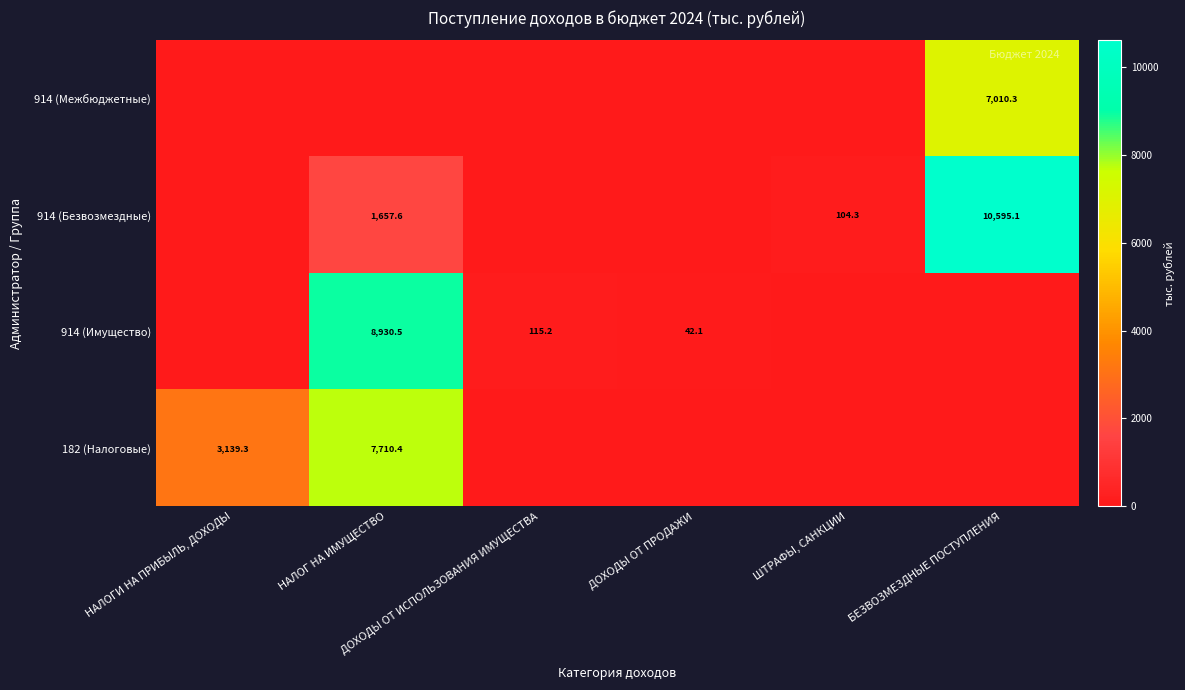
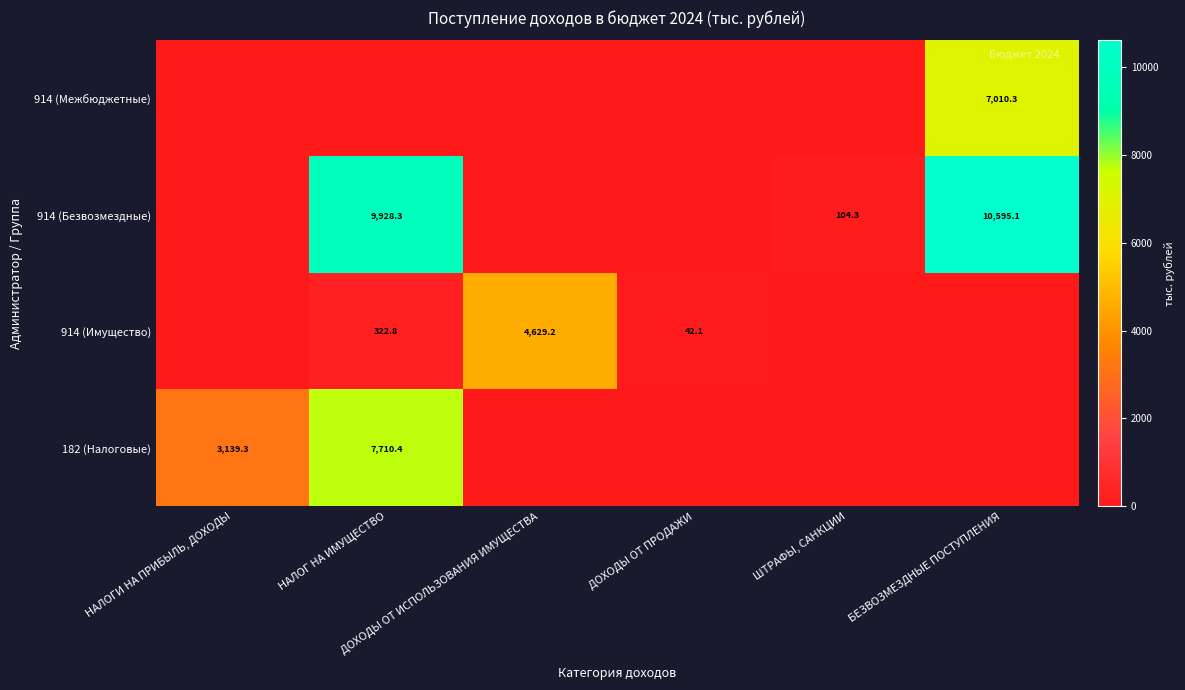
  {
    "914 (Безвозмездные)": {
-     "НАЛОГ НА ИМУЩЕСТВО": "1,657.6",
+     "НАЛОГ НА ИМУЩЕСТВО": "9,928.3",
      "ШТРАФЫ, САНКЦИИ": "104.3",
      "БЕЗВОЗМЕЗДНЫЕ ПОСТУПЛЕНИЯ": "10,595.1"
    },
    "914 (Имущество)": {
-     "НАЛОГ НА ИМУЩЕСТВО": "8,930.5",
-     "ДОХОДЫ ОТ ИСПОЛЬЗОВАНИЯ ИМУЩЕСТВА": "115.2",
+     "НАЛОГ НА ИМУЩЕСТВО": "322.8",
+     "ДОХОДЫ ОТ ИСПОЛЬЗОВАНИЯ ИМУЩЕСТВА": "4,629.2",
      "ДОХОДЫ ОТ ПРОДАЖИ": "42.1"
    },
    "182 (Налоговые)": {
      "НАЛОГИ НА ПРИБЫЛЬ, ДОХОДЫ": "3,139.3",
      "НАЛОГ НА ИМУЩЕСТВО": "7,710.4"
    }
  }
